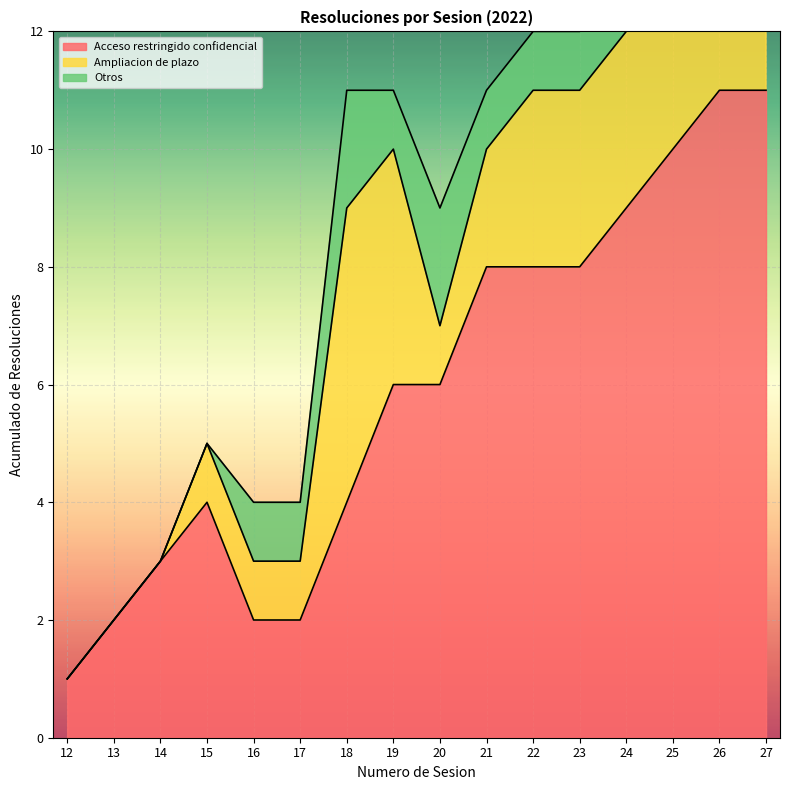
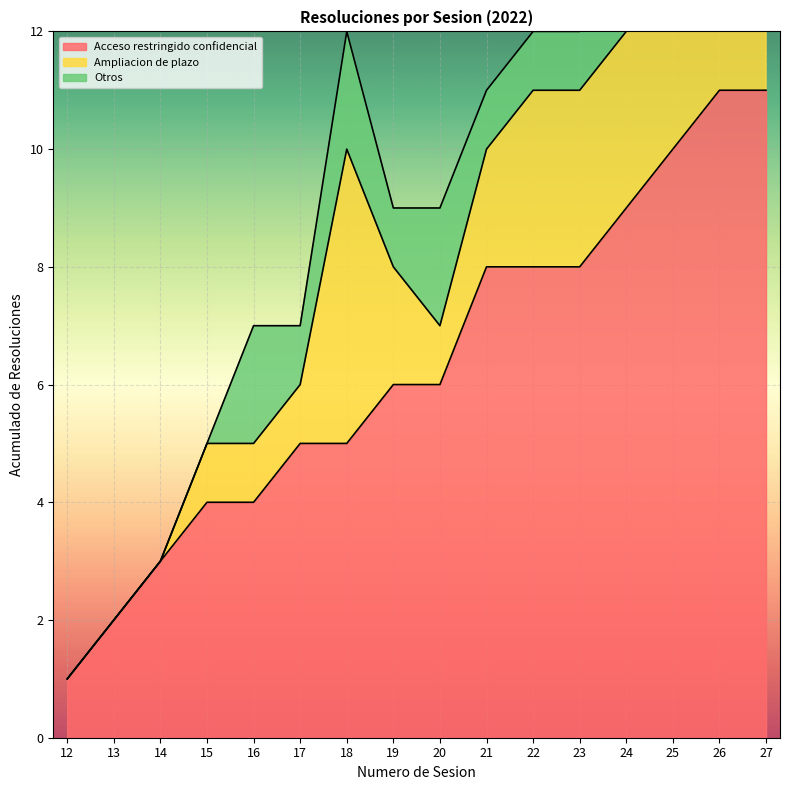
  {
    "Acceso restringido confidencial": {
      "15": 4,
-     "16": 2,
-     "17": 2,
-     "18": 4,
+     "16": 4,
+     "17": 5,
+     "18": 5,
      "19": 6,
      "20": 6,
      "21": 8,
      "22": 8,
      "23": 8,
      "24": 9,
      "25": 10,
      "26": 11,
      "27": 11
    },
    "Ampliacion de plazo": {
-     "19": 4,
+     "19": 2,
      "20": 7,
      "21": 10,
      "22": 11,
      "23": 11,
      "24": 12
    },
    "Otros": {
-     "16": 1,
+     "16": 2,
      "17": 1,
      "18": 2,
      "19": 1,
      "20": 2,
      "21": 1,
      "22": 1,
      "23": 1
    }
  }
